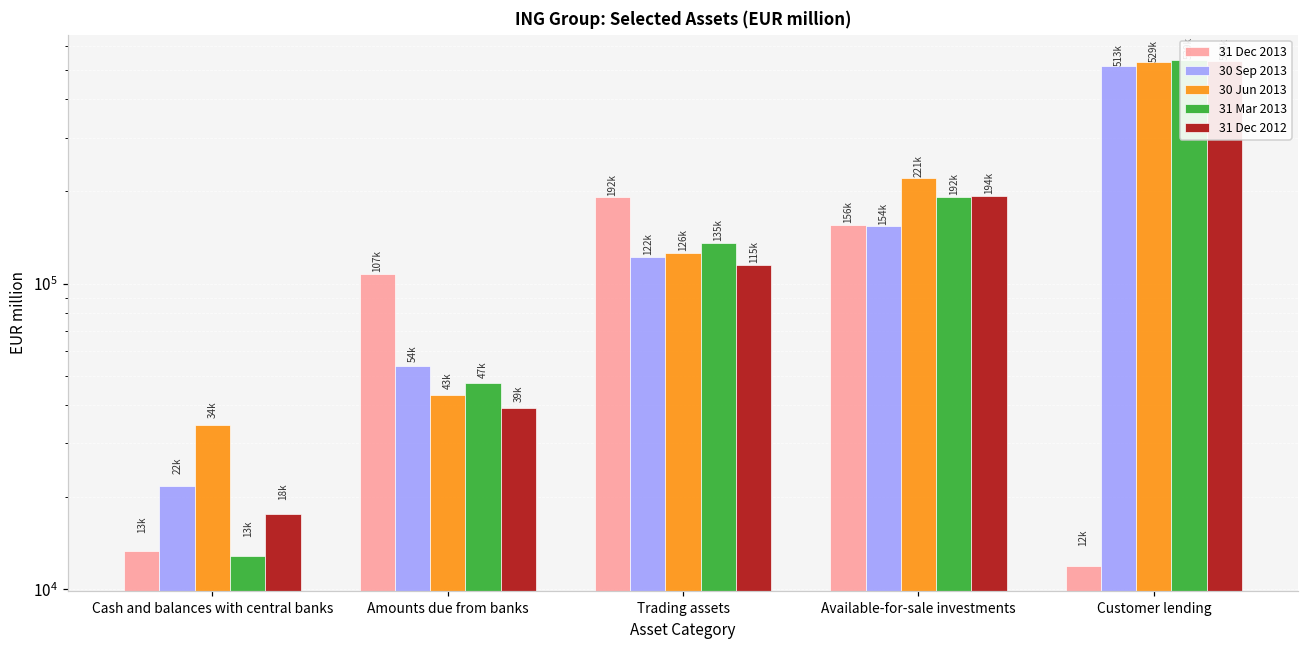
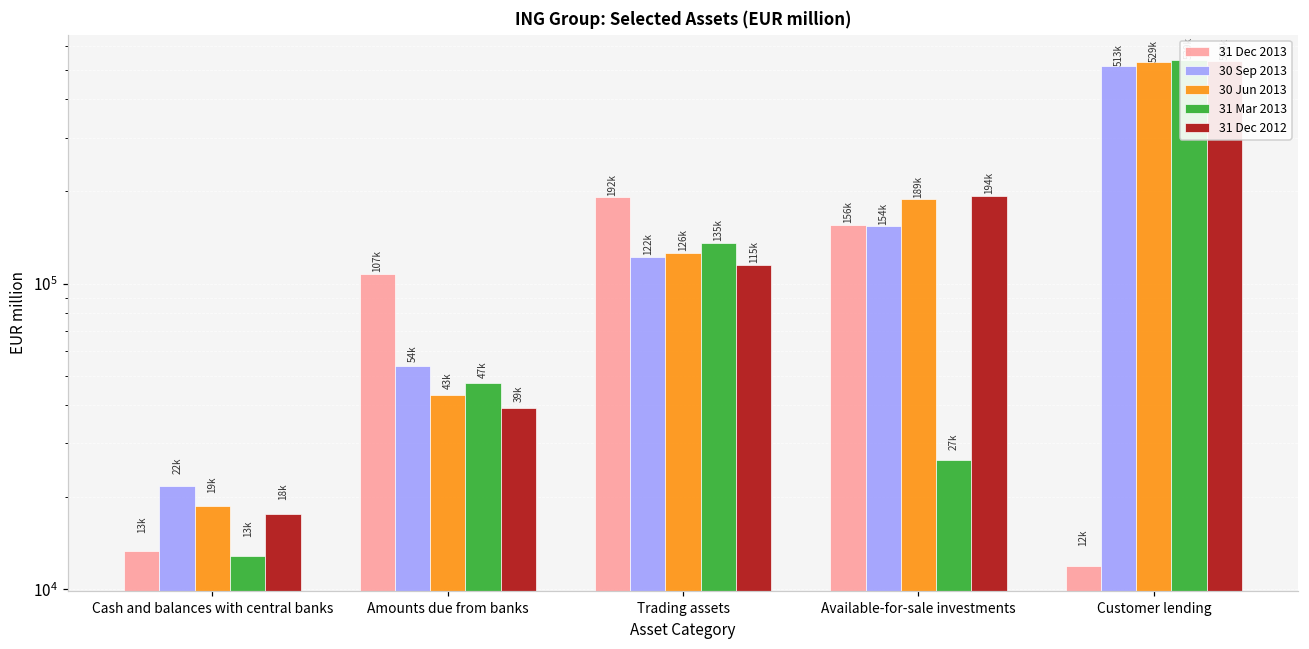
  {
    "31 Dec 2013": {
      "Cash and balances with central banks": "13k",
      "Amounts due from banks": "107k",
      "Trading assets": "192k",
      "Available-for-sale investments": "156k",
      "Customer lending": "12k"
    },
    "30 Sep 2013": {
      "Cash and balances with central banks": "22k",
      "Amounts due from banks": "54k",
      "Trading assets": "122k",
      "Available-for-sale investments": "154k",
      "Customer lending": "513k"
    },
    "30 Jun 2013": {
-     "Cash and balances with central banks": "34k",
+     "Cash and balances with central banks": "19k",
      "Amounts due from banks": "43k",
      "Trading assets": "126k",
-     "Available-for-sale investments": "221k",
+     "Available-for-sale investments": "189k",
      "Customer lending": "529k"
    },
    "31 Mar 2013": {
      "Cash and balances with central banks": "13k",
      "Amounts due from banks": "47k",
      "Trading assets": "135k",
-     "Available-for-sale investments": "192k"
+     "Available-for-sale investments": "27k"
    },
    "31 Dec 2012": {
      "Cash and balances with central banks": "18k",
      "Amounts due from banks": "39k",
      "Trading assets": "115k",
      "Available-for-sale investments": "194k"
    }
  }
